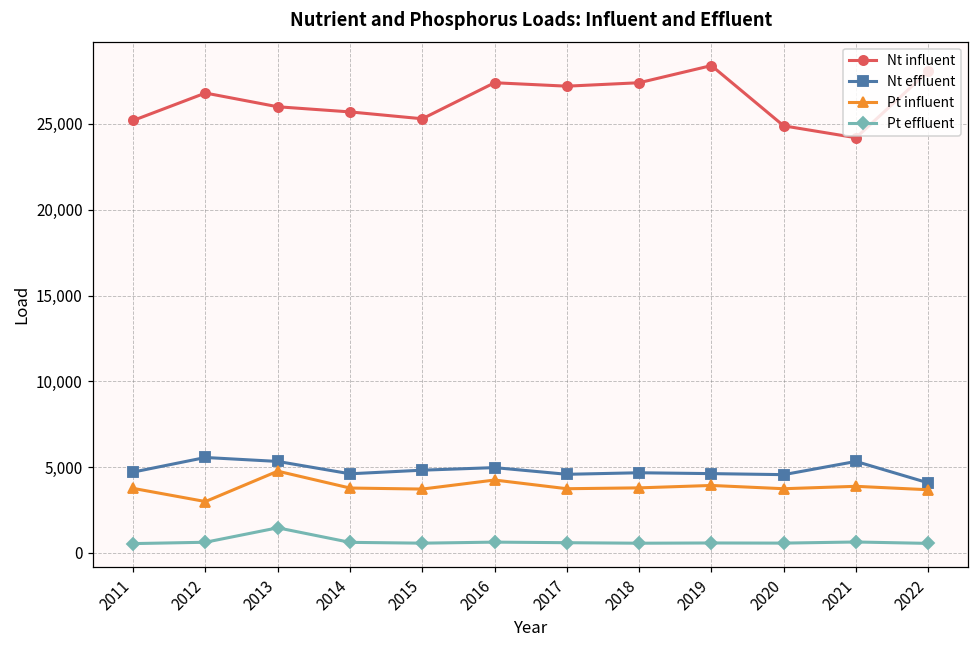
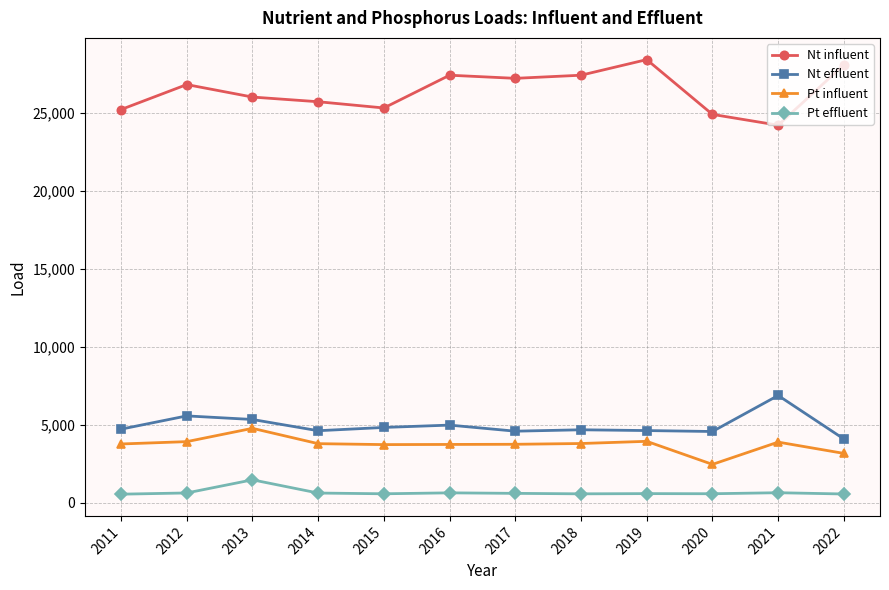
  {
    "Nt influent": {
      "2011": "25,200",
      "2012": "26,800",
      "2013": "26,000",
      "2014": "25,700",
      "2015": "25,300",
      "2016": "27,400",
      "2017": "27,200",
      "2018": "27,400",
      "2019": "28,400",
      "2020": "24,900",
      "2021": "24,200"
    },
    "Nt effluent": {
      "2011": "4,700",
      "2012": "5,600",
      "2013": "5,300",
      "2014": "4,600",
      "2015": "4,800",
      "2016": "5,000",
      "2017": "4,600",
      "2018": "4,700",
      "2019": "4,600",
      "2020": "4,600",
-     "2021": "5,300",
+     "2021": "6,900",
      "2022": "4,100"
    },
    "Pt influent": {
      "2011": "3,800",
-     "2012": "3,000",
+     "2012": "3,900",
      "2013": "4,800",
      "2014": "3,800",
      "2015": "3,700",
-     "2016": "4,200",
+     "2016": "3,700",
      "2017": "3,700",
      "2018": "3,800",
      "2019": "3,900",
-     "2020": "3,700",
+     "2020": "2,500",
      "2021": "3,900",
-     "2022": "3,700"
+     "2022": "3,200"
    },
    "Pt effluent": {
      "2011": "500",
      "2012": "600",
      "2013": "1,500",
      "2014": "600",
      "2015": "600",
      "2016": "600",
      "2017": "600",
      "2018": "600",
      "2019": "600",
      "2020": "600",
      "2021": "600",
      "2022": "600"
    }
  }
